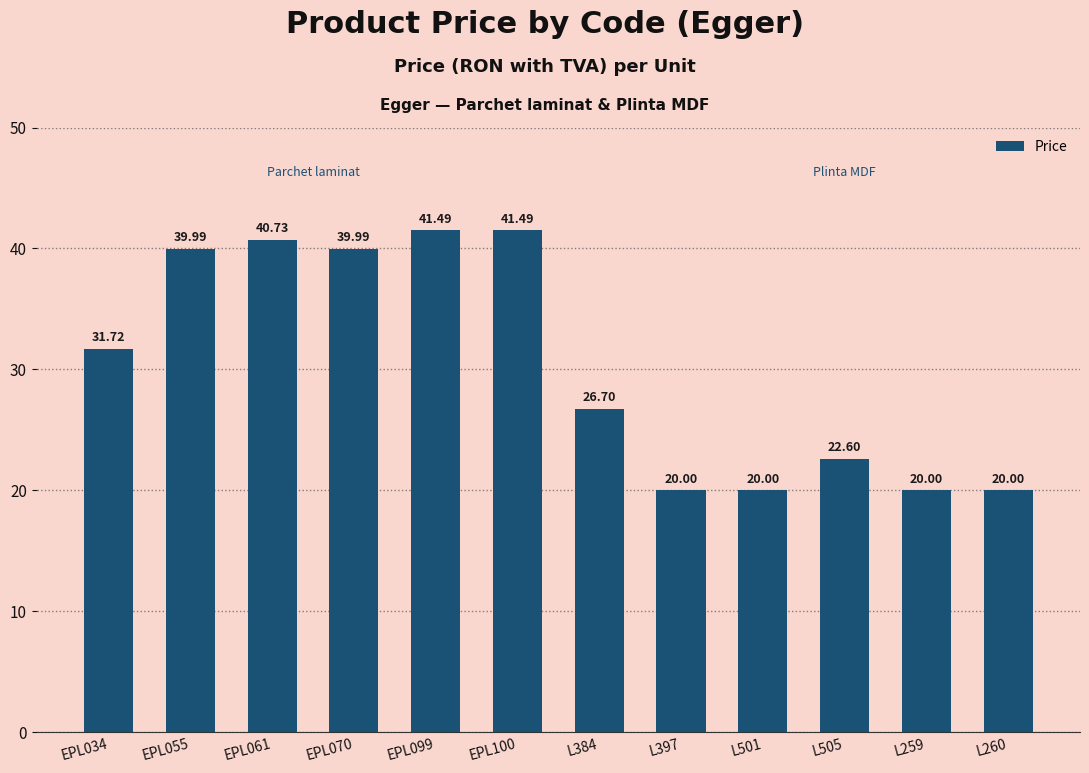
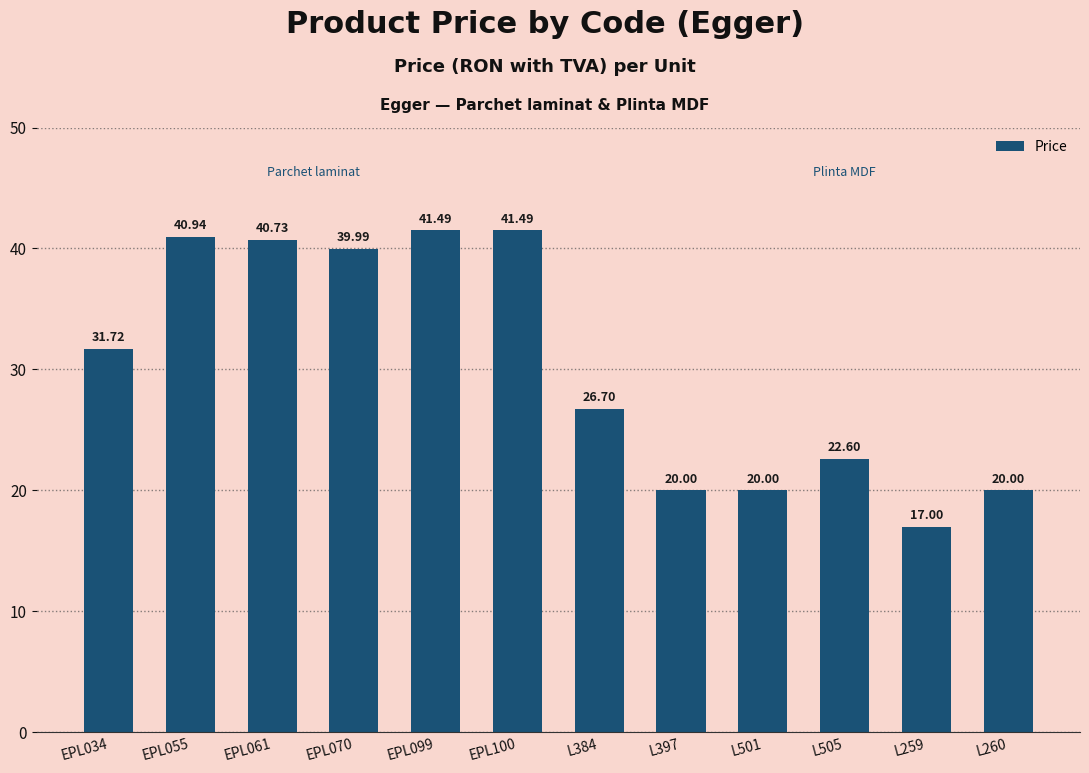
  {
    "EPL034": 31.72,
-   "EPL055": 39.99,
+   "EPL055": 40.94,
    "EPL061": 40.73,
    "EPL070": 39.99,
    "EPL099": 41.49,
    "EPL100": 41.49,
    "L384": 26.70,
    "L397": 20.00,
    "L501": 20.00,
    "L505": 22.60,
-   "L259": 20.00,
+   "L259": 17.00,
    "L260": 20.00
  }
